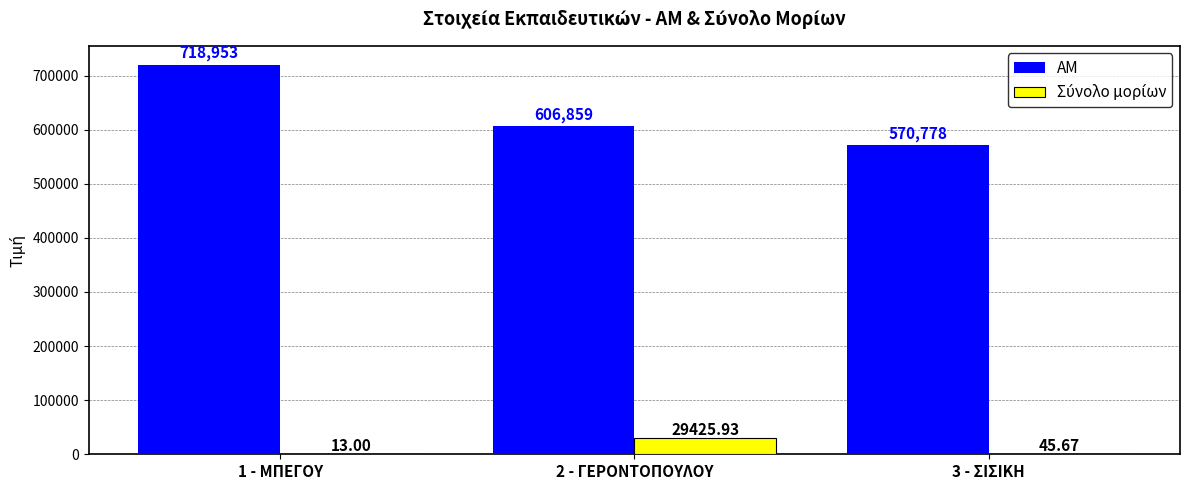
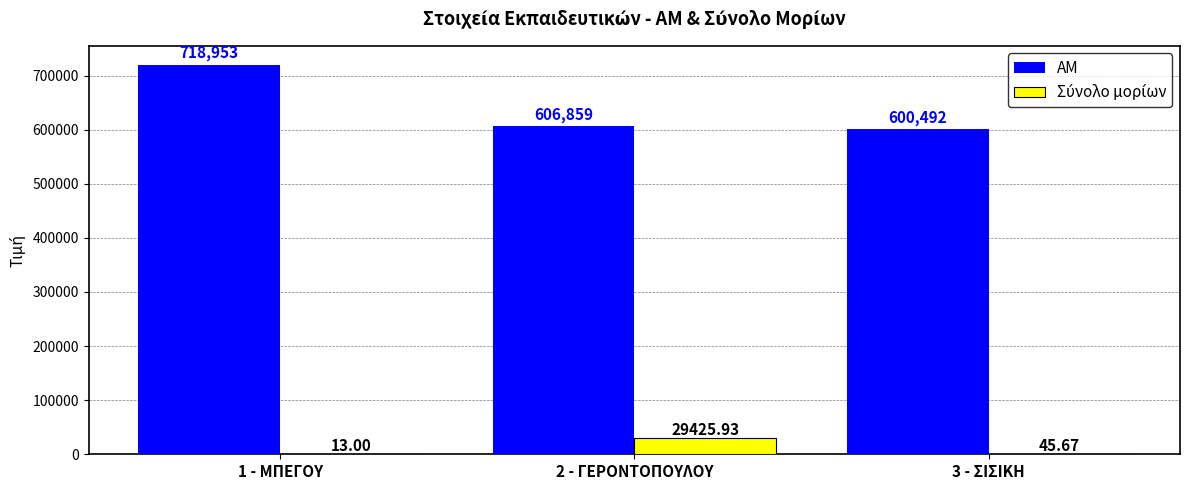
  {
    "ΑΜ": {
      "1 - ΜΠΕΓΟΥ": "718,953",
      "2 - ΓΕΡΟΝΤΟΠΟΥΛΟΥ": "606,859",
-     "3 - ΣΙΣΙΚΗ": "570,778"
+     "3 - ΣΙΣΙΚΗ": "600,492"
    },
    "Σύνολο μορίων": {
      "1 - ΜΠΕΓΟΥ": "13.00",
      "2 - ΓΕΡΟΝΤΟΠΟΥΛΟΥ": "29425.93",
      "3 - ΣΙΣΙΚΗ": "45.67"
    }
  }
